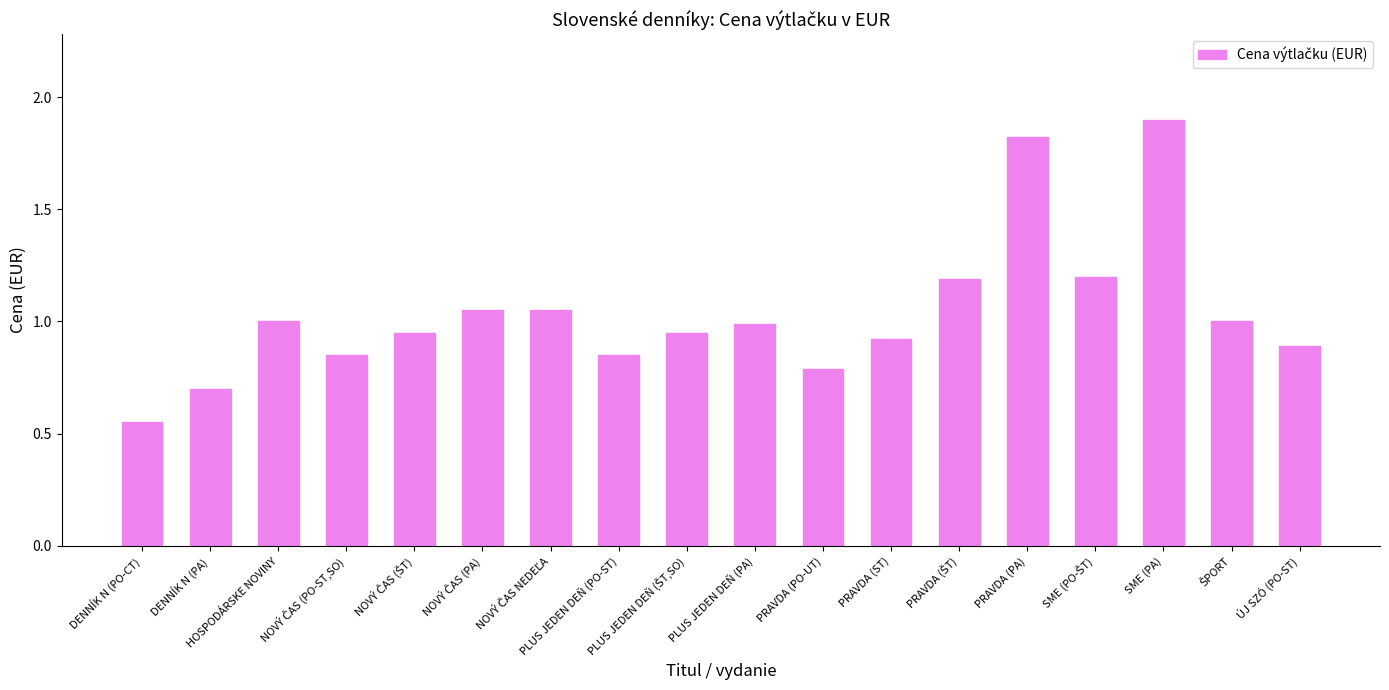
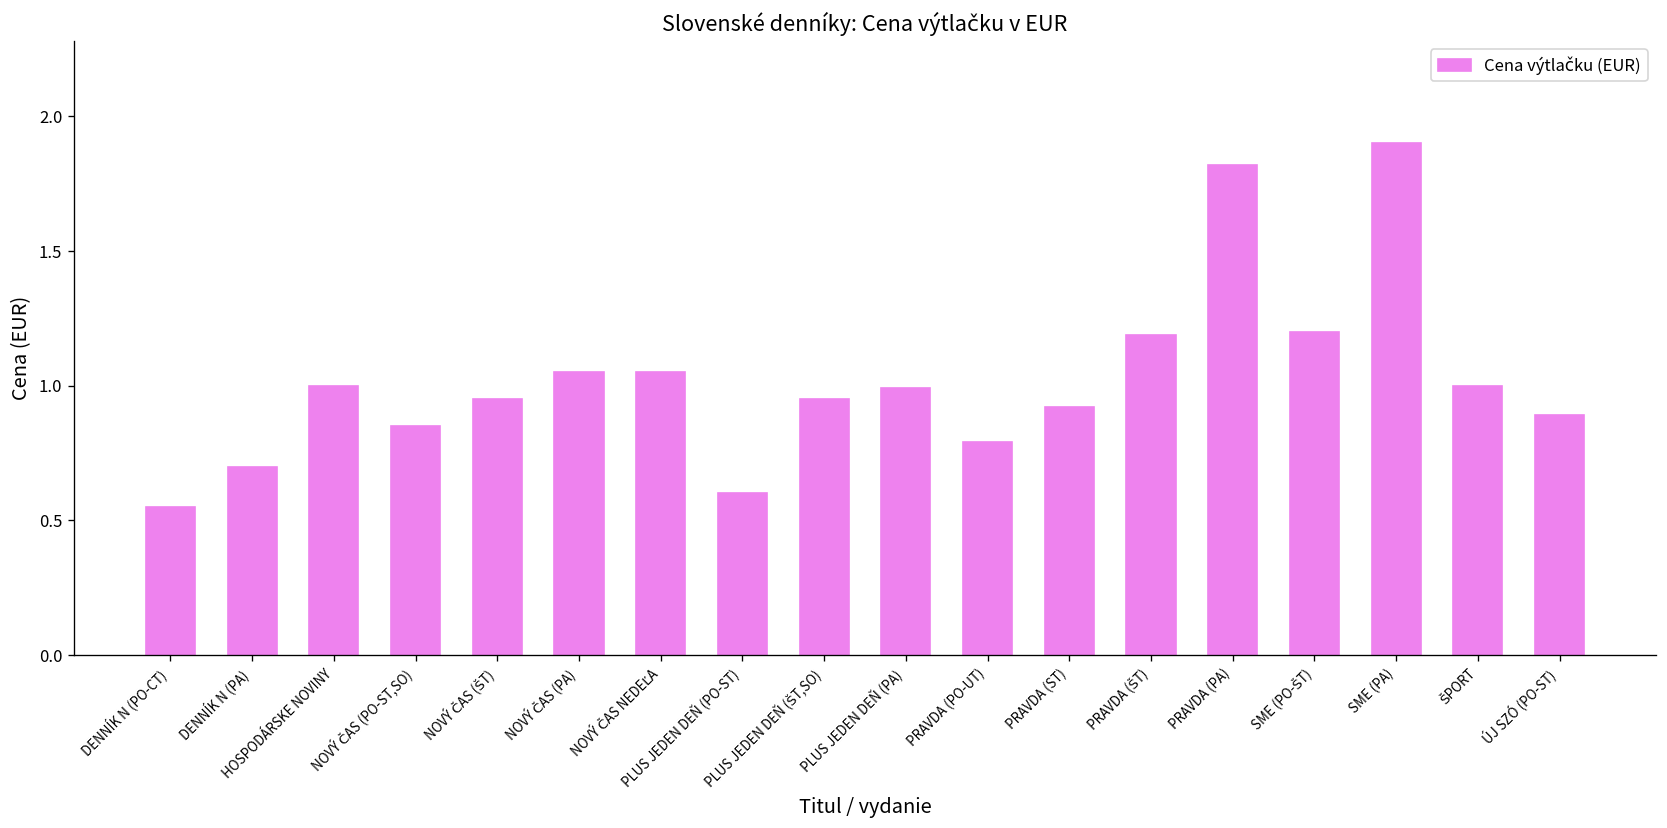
  {
    "DENNÍK N (PO-CT)": 0.55,
    "DENNÍK N (PA)": 0.70,
    "HOSPODÁRSKE NOVINY": 1.00,
    "NOVÝ ČAS (PO-ST,SO)": 0.85,
    "NOVÝ ČAS (ŠT)": 0.95,
    "NOVÝ ČAS (PA)": 1.05,
    "NOVÝ ČAS NEDEĽA": 1.05,
-   "PLUS JEDEN DEŇ (PO-ST)": 0.85,
+   "PLUS JEDEN DEŇ (PO-ST)": 0.60,
    "PLUS JEDEN DEŇ (ŠT,SO)": 0.95,
    "PLUS JEDEN DEŇ (PA)": 0.99,
    "PRAVDA (PO-UT)": 0.79,
    "PRAVDA (ST)": 0.92,
    "PRAVDA (ŠT)": 1.19,
    "PRAVDA (PA)": 1.82,
    "SME (PO-ŠT)": 1.20,
    "SME (PA)": 1.90,
    "ŠPORT": 1.00,
    "ÚJ SZÓ (PO-ST)": 0.89
  }
